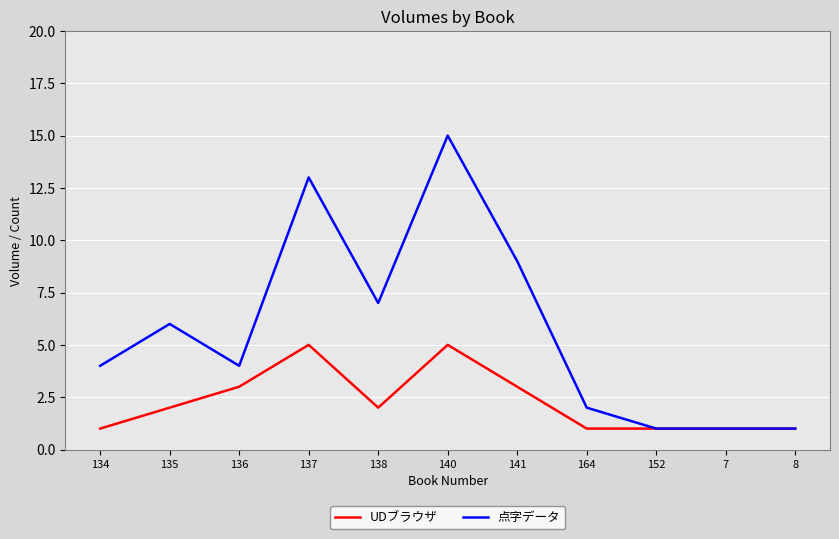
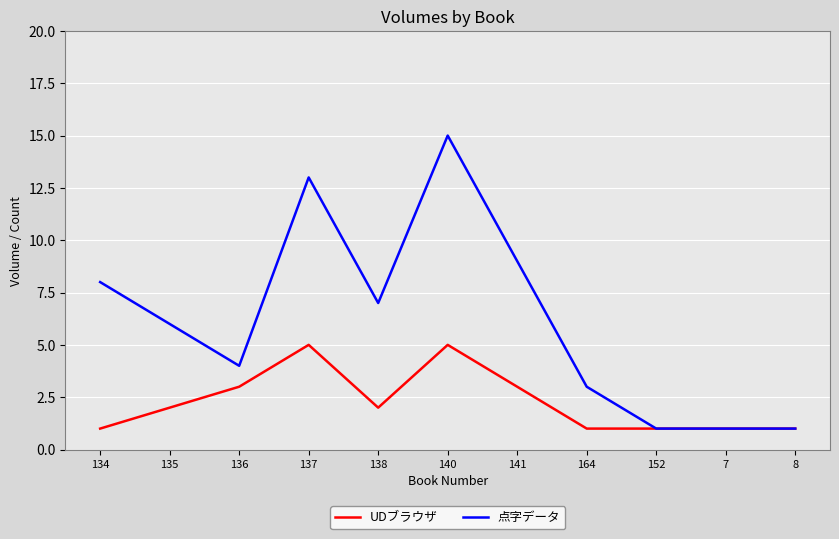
  {
    "UDブラウザ": {
      "134": 1,
      "135": 2,
      "136": 3,
      "137": 5,
      "138": 2,
      "140": 5,
      "141": 3,
      "164": 1
    },
    "点字データ": {
-     "134": 4,
+     "134": 8,
      "135": 6,
      "136": 4,
      "137": 13,
      "138": 7,
      "140": 15,
      "141": 9,
-     "164": 2
+     "164": 3
    }
  }
